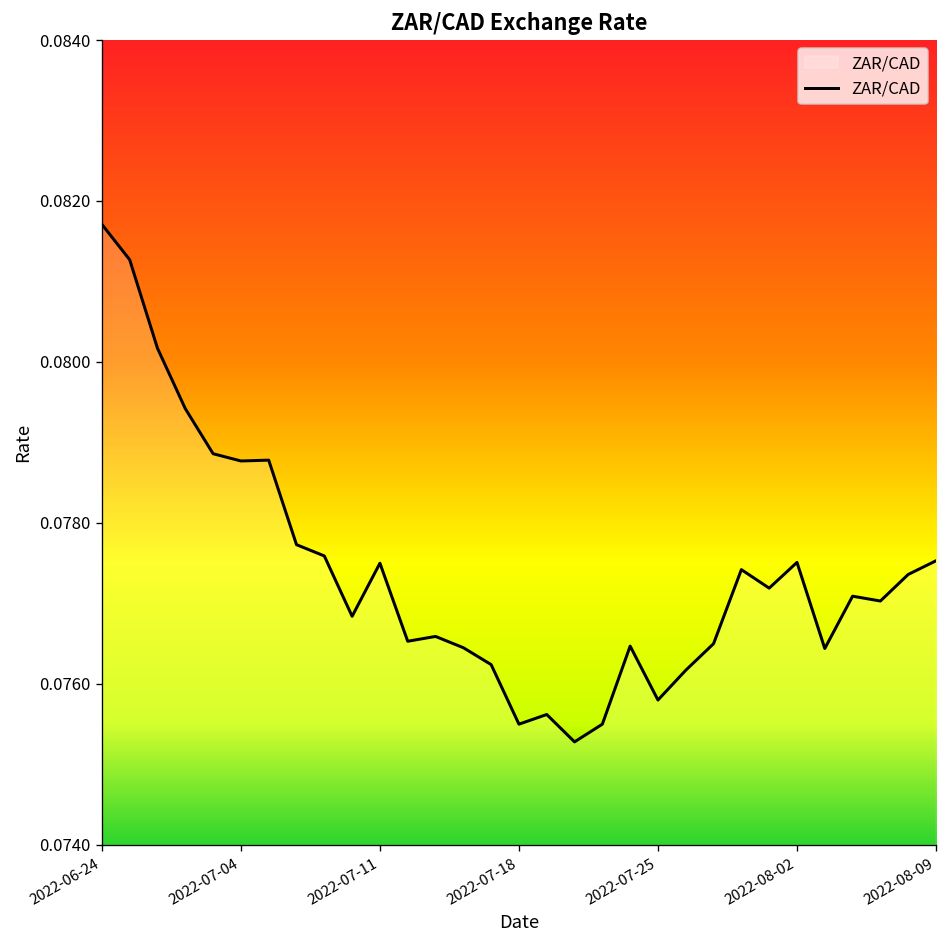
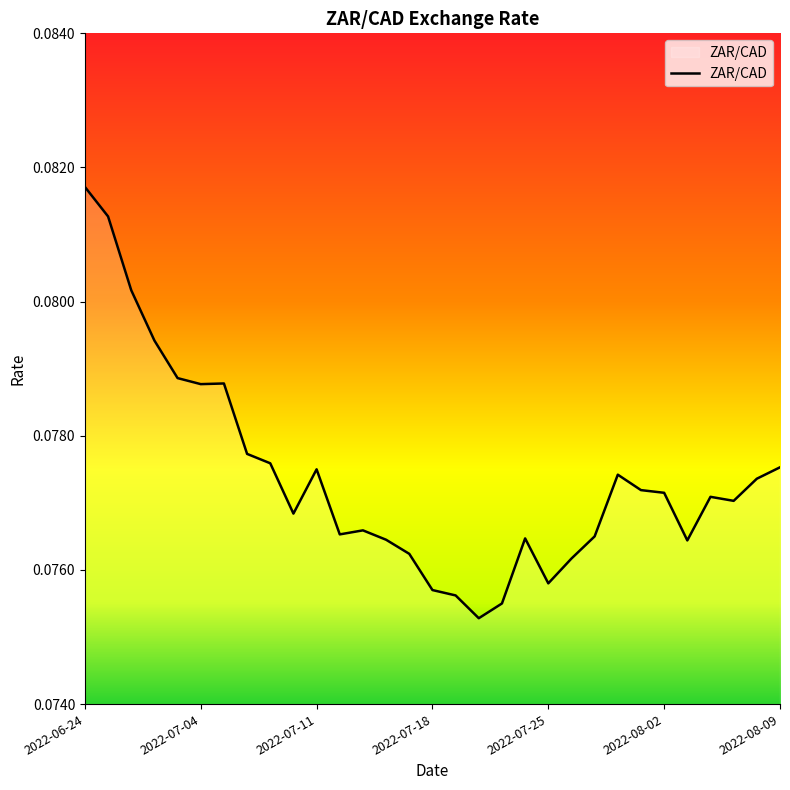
  {
    "2022-06-24": 0.0817,
    "2022-07-04": 0.0788,
    "2022-07-11": 0.0775,
-   "2022-07-18": 0.0755,
+   "2022-07-18": 0.0757,
    "2022-07-25": 0.0758,
-   "2022-08-02": 0.0775,
+   "2022-08-02": 0.0772,
    "2022-08-09": 0.0775
  }
